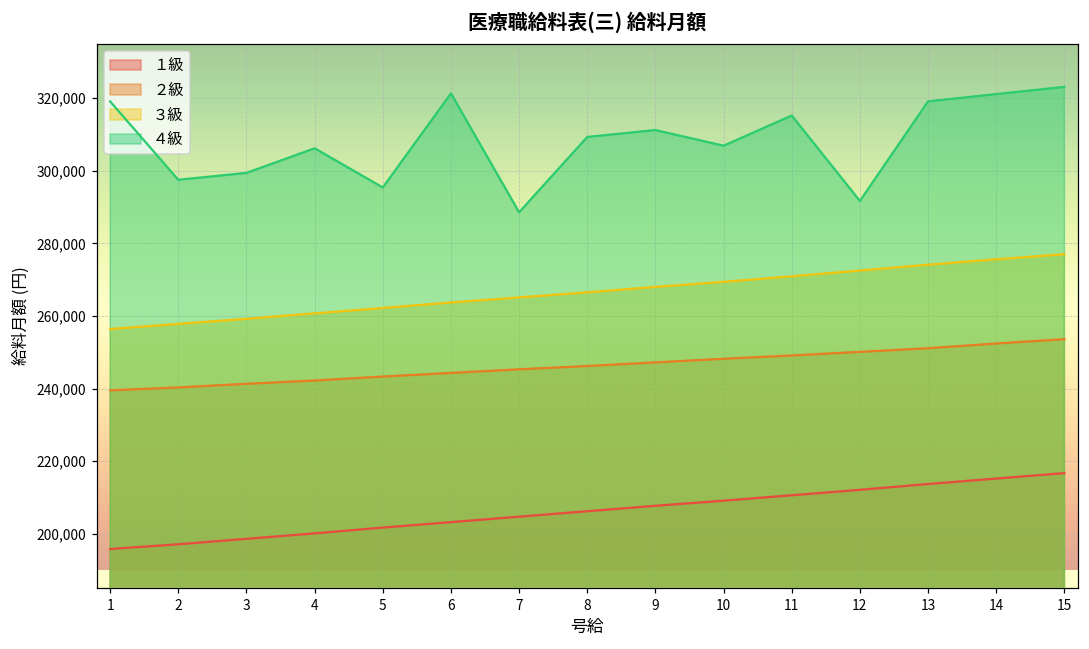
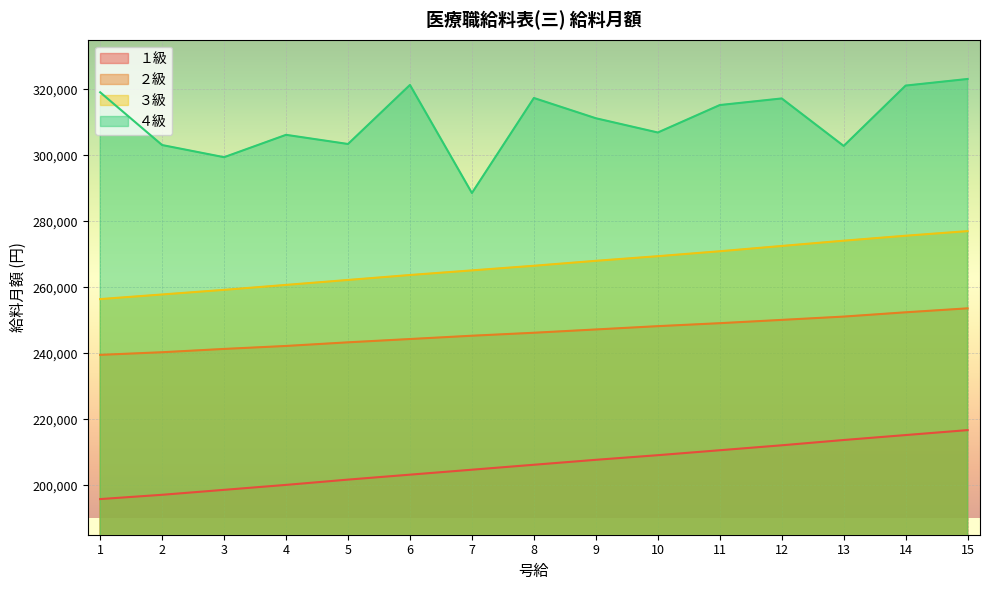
  {
    "４級": {
-     "2": "298,000",
+     "2": "303,000",
      "3": "299,000",
      "4": "306,000",
-     "5": "295,000",
+     "5": "303,000",
      "6": "321,000",
      "7": "289,000",
-     "8": "309,000",
+     "8": "317,000",
      "9": "311,000",
      "10": "307,000",
      "11": "315,000",
-     "12": "292,000",
-     "13": "319,000",
+     "12": "317,000",
+     "13": "303,000",
      "14": "321,000",
      "15": "323,000"
    }
  }
